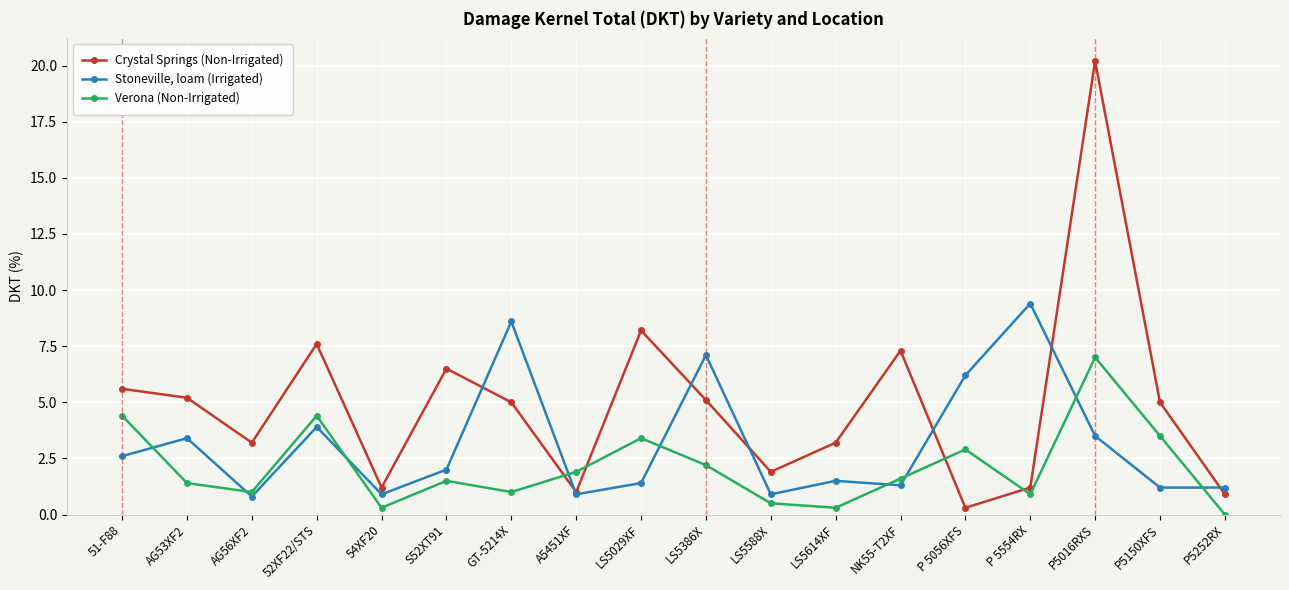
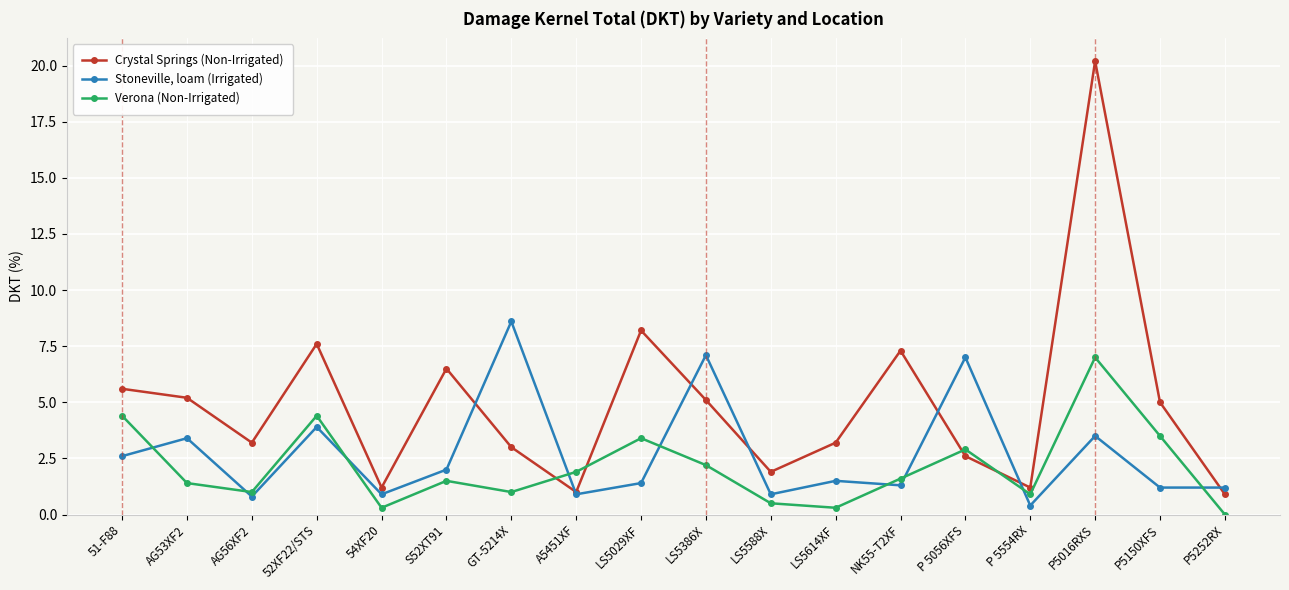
  {
    "Crystal Springs (Non-Irrigated)": {
      "51-F88": 5.6,
      "AG53XF2": 5.2,
      "AG56XF2": 3.2,
      "52XF22/STS": 7.6,
      "54XF20": 1.2,
      "S52XT91": 6.5,
-     "GT-5214X": 5,
+     "GT-5214X": 3,
      "LS5029XF": 8.2,
      "LS5386X": 5.1,
      "LS5588X": 1.9,
      "LS5614XF": 3.2,
      "NK55-T2XF": 7.3,
-     "P 5056XFS": 0.3,
+     "P 5056XFS": 2.6,
      "P 5554RX": 1.2,
      "P5016RXS": 20.2,
      "P5150XFS": 5.0,
      "P5252RX": 0.9
    },
    "Stoneville, loam (Irrigated)": {
      "51-F88": 2.6,
      "AG53XF2": 3.4,
      "AG56XF2": 0.8,
      "52XF22/STS": 3.9,
      "54XF20": 0.9,
      "S52XT91": 2.0,
      "GT-5214X": 8.6,
      "LS5029XF": 1.4,
      "LS5386X": 7.1,
      "LS5588X": 0.9,
      "LS5614XF": 1.5,
      "NK55-T2XF": 1.3,
-     "P 5056XFS": 6.2,
-     "P 5554RX": 9.4,
+     "P 5056XFS": 7.0,
+     "P 5554RX": 0.4,
      "P5016RXS": 3.5,
      "P5150XFS": 1.2,
      "P5252RX": 1.2
    },
    "Verona (Non-Irrigated)": {
      "51-F88": 4.4,
      "AG53XF2": 1.4,
      "AG56XF2": 1.0,
      "52XF22/STS": 4.4,
      "54XF20": 0.3,
      "S52XT91": 1.5,
      "GT-5214X": 1.0,
      "A5451XF": 1.9,
      "LS5029XF": 3.4,
      "LS5386X": 2.2,
      "LS5588X": 0.5,
      "LS5614XF": 0.3,
      "NK55-T2XF": 1.6,
      "P 5056XFS": 2.9,
      "P 5554RX": 0.9,
      "P5016RXS": 7.0,
      "P5150XFS": 3.5,
      "P5252RX": 0.0
    }
  }
